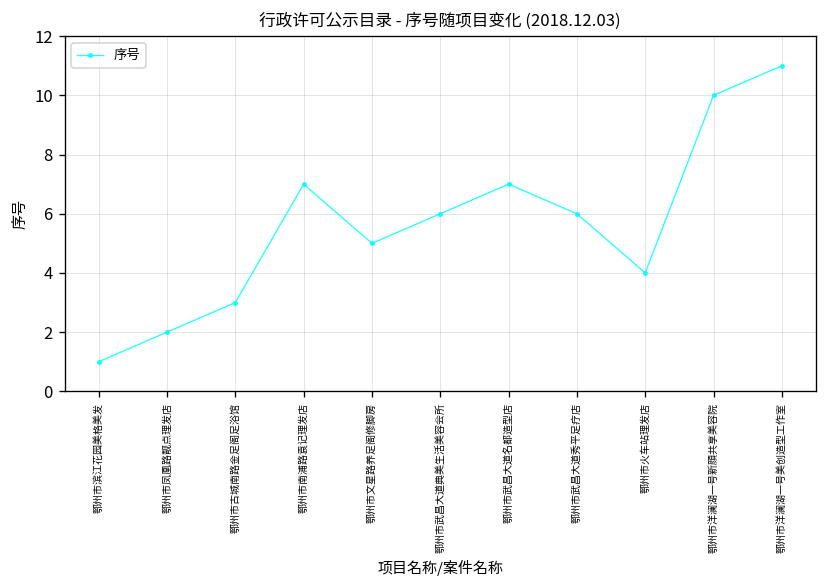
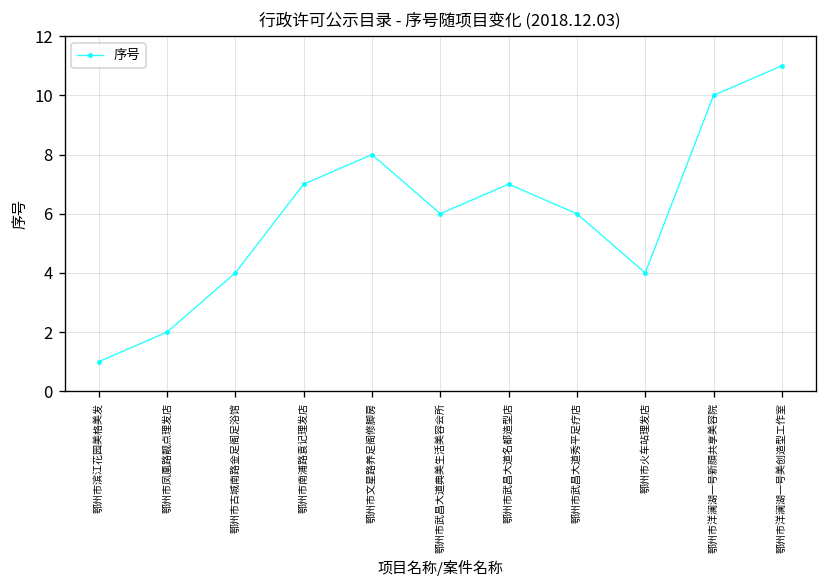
  {
    "鄂州市滨江花园美格美发": 1,
    "鄂州市凤凰路靓点理发店": 2,
-   "鄂州市古城南路金足阁足浴馆": 3,
+   "鄂州市古城南路金足阁足浴馆": 4,
    "鄂州市南浦路袁记理发店": 7,
-   "鄂州市文星路养足阁修脚房": 5,
+   "鄂州市文星路养足阁修脚房": 8,
    "鄂州市武昌大道典美生活美容会所": 6,
    "鄂州市武昌大道名都造型店": 7,
    "鄂州市武昌大道秀平足疗店": 6,
    "鄂州市火车站理发店": 4,
    "鄂州市洋澜湖一号新顔共享美容院": 10,
    "鄂州市洋澜湖一号美创造型工作室": 11
  }
